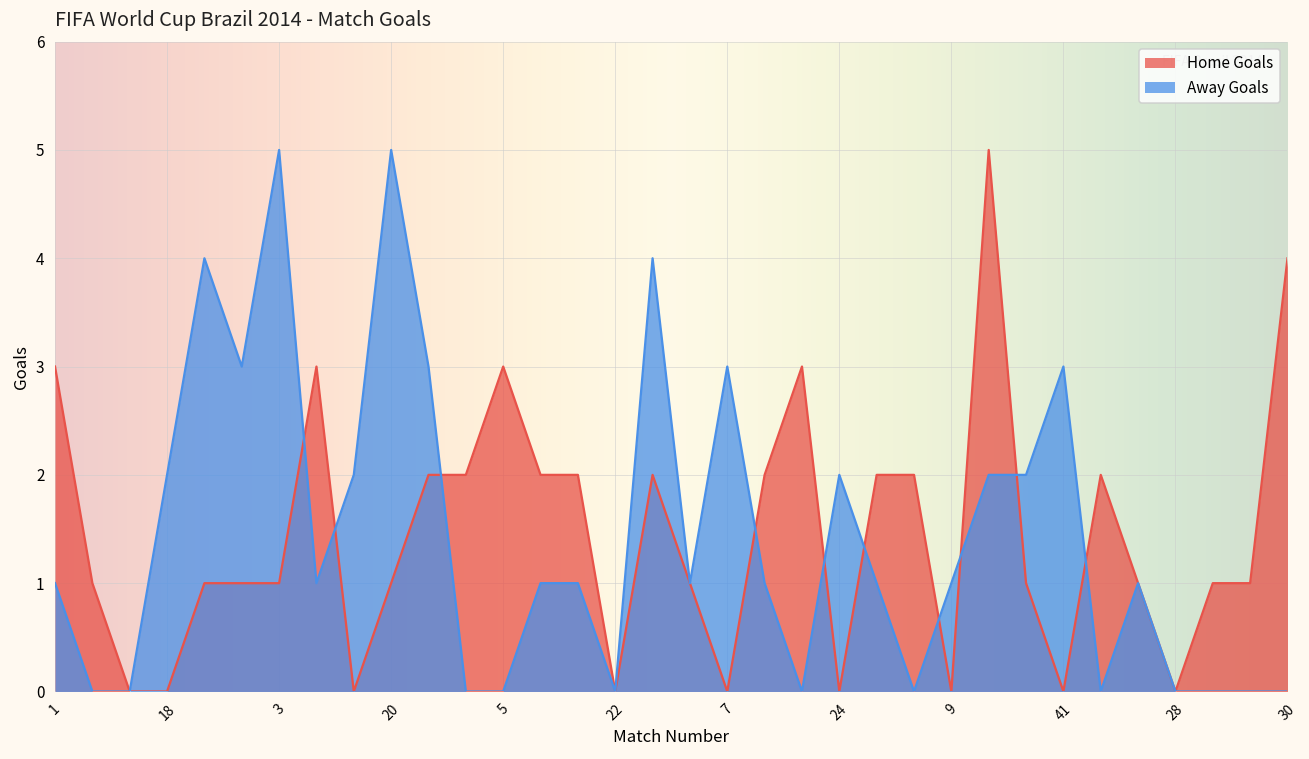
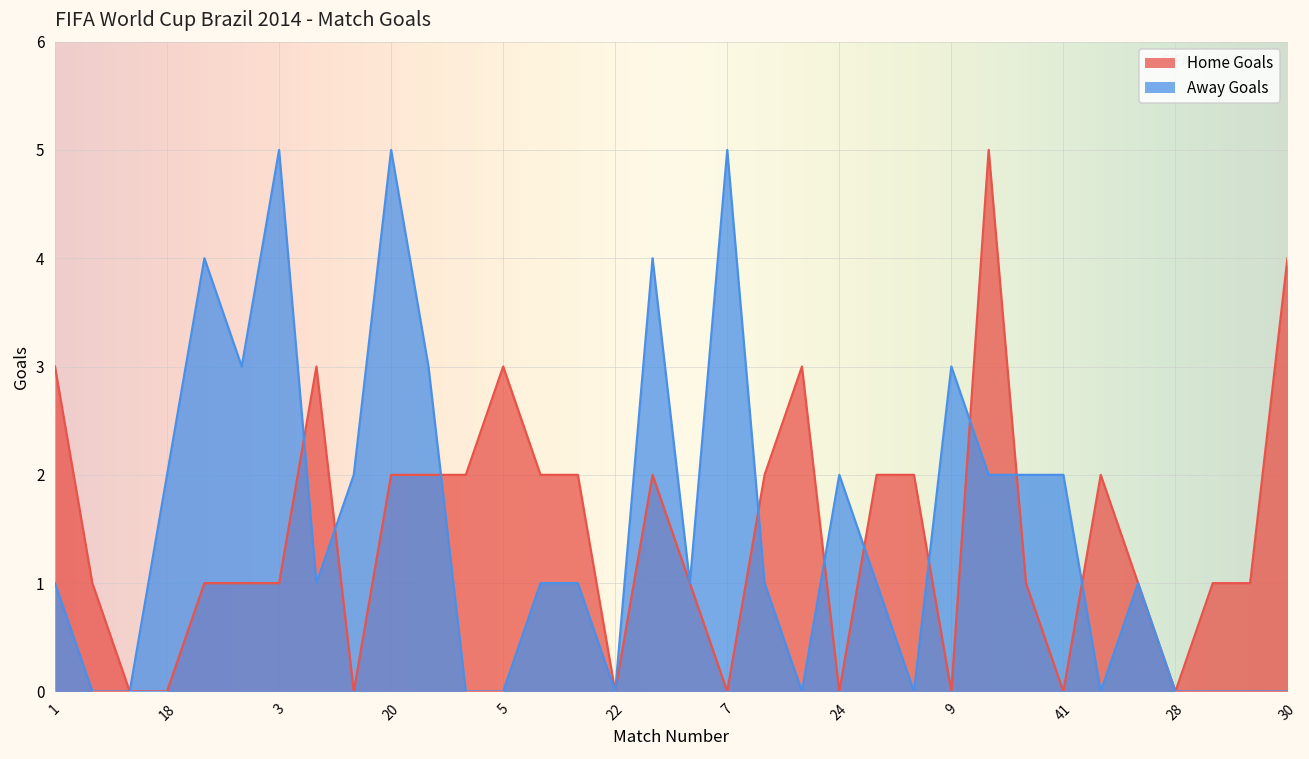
  {
    "Home Goals": {
      "1": 3,
      "18": 0,
      "3": 1,
-     "20": 1,
+     "20": 2,
      "5": 3,
      "7": 0,
      "24": 0,
      "9": 0,
      "41": 0,
      "30": 4
    },
    "Away Goals": {
      "1": 1,
      "18": 2,
      "3": 5,
      "20": 5,
      "5": 0,
-     "7": 3,
+     "7": 5,
      "24": 2,
-     "9": 1,
-     "41": 3,
+     "9": 3,
+     "41": 2,
      "30": 0
    }
  }
